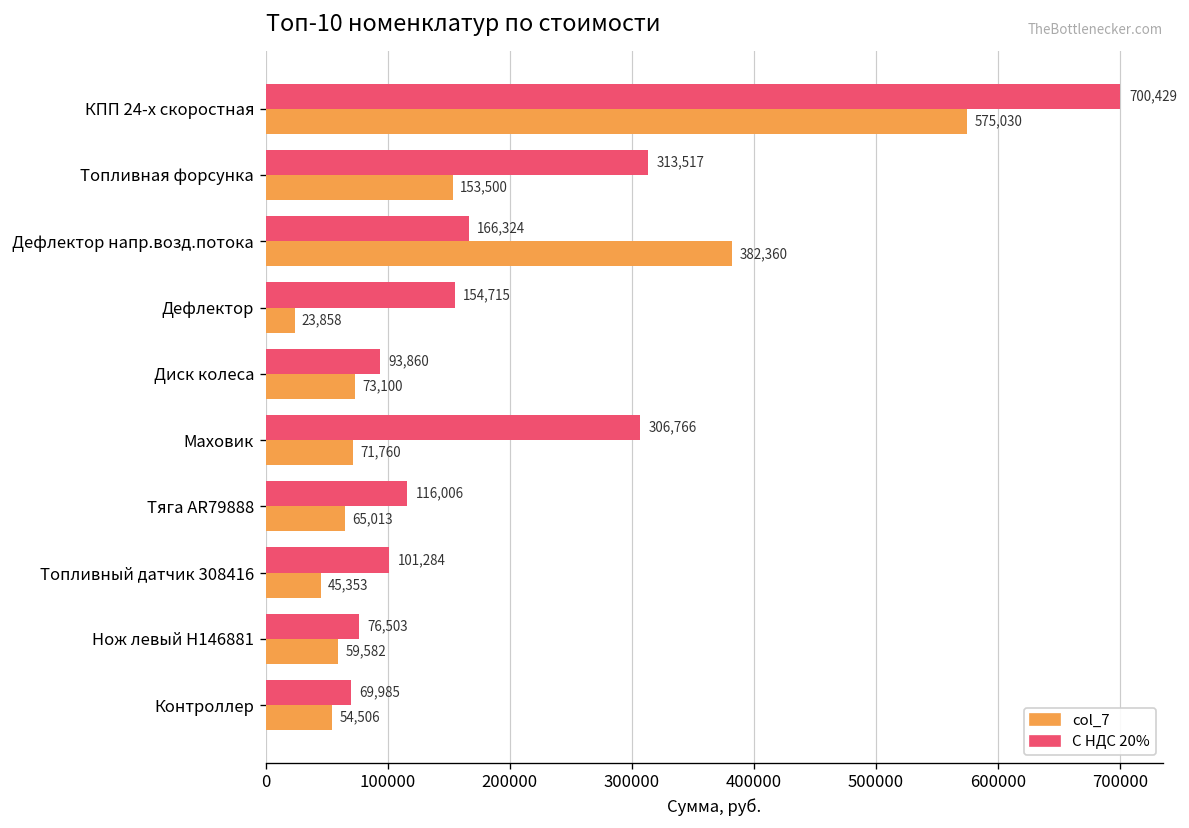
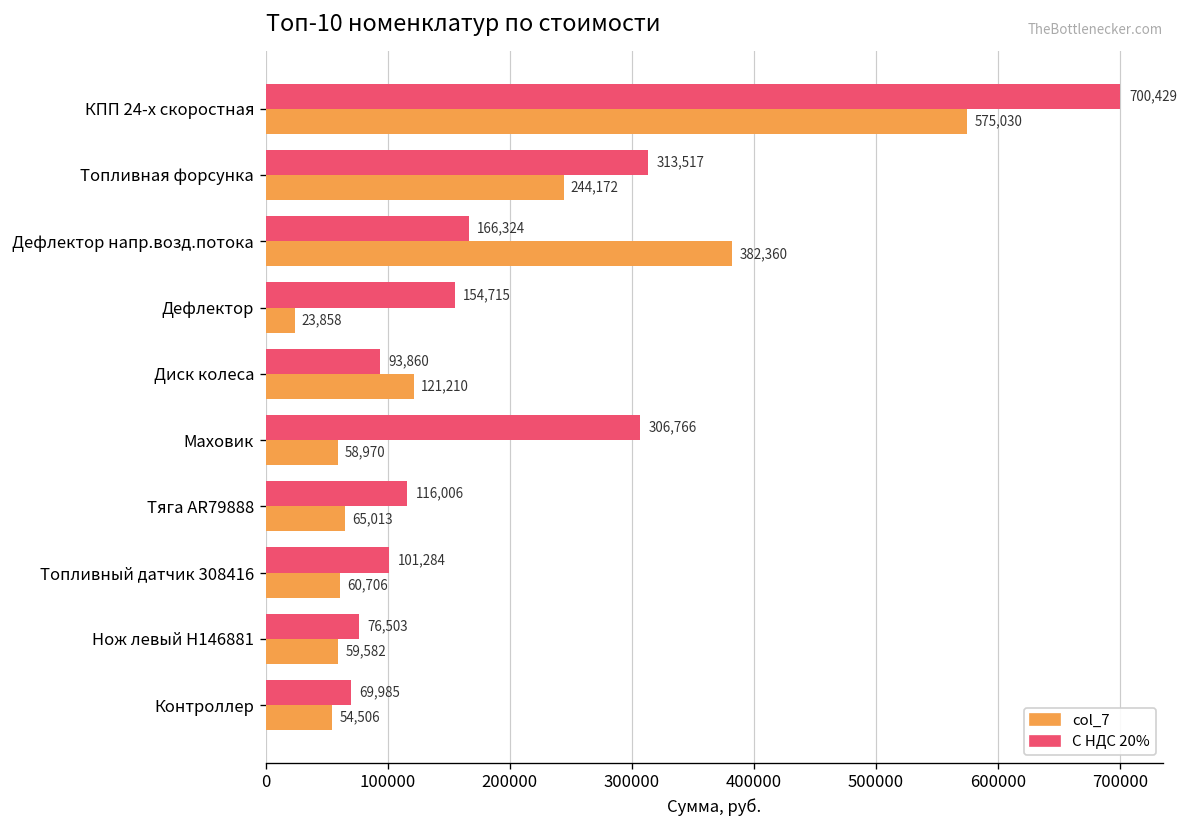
  {
    "col_7": {
      "КПП 24-х скоростная": "575,030",
-     "Топливная форсунка": "153,500",
+     "Топливная форсунка": "244,172",
      "Дефлектор напр.возд.потока": "382,360",
      "Дефлектор": "23,858",
-     "Диск колеса": "73,100",
-     "Маховик": "71,760",
+     "Диск колеса": "121,210",
+     "Маховик": "58,970",
      "Тяга AR79888": "65,013",
-     "Топливный датчик 308416": "45,353",
+     "Топливный датчик 308416": "60,706",
      "Нож левый H146881": "59,582",
      "Контроллер": "54,506"
    },
    "С НДС 20%": {
      "КПП 24-х скоростная": "700,429",
      "Топливная форсунка": "313,517",
      "Дефлектор напр.возд.потока": "166,324",
      "Дефлектор": "154,715",
      "Диск колеса": "93,860",
      "Маховик": "306,766",
      "Тяга AR79888": "116,006",
      "Топливный датчик 308416": "101,284",
      "Нож левый H146881": "76,503",
      "Контроллер": "69,985"
    }
  }
